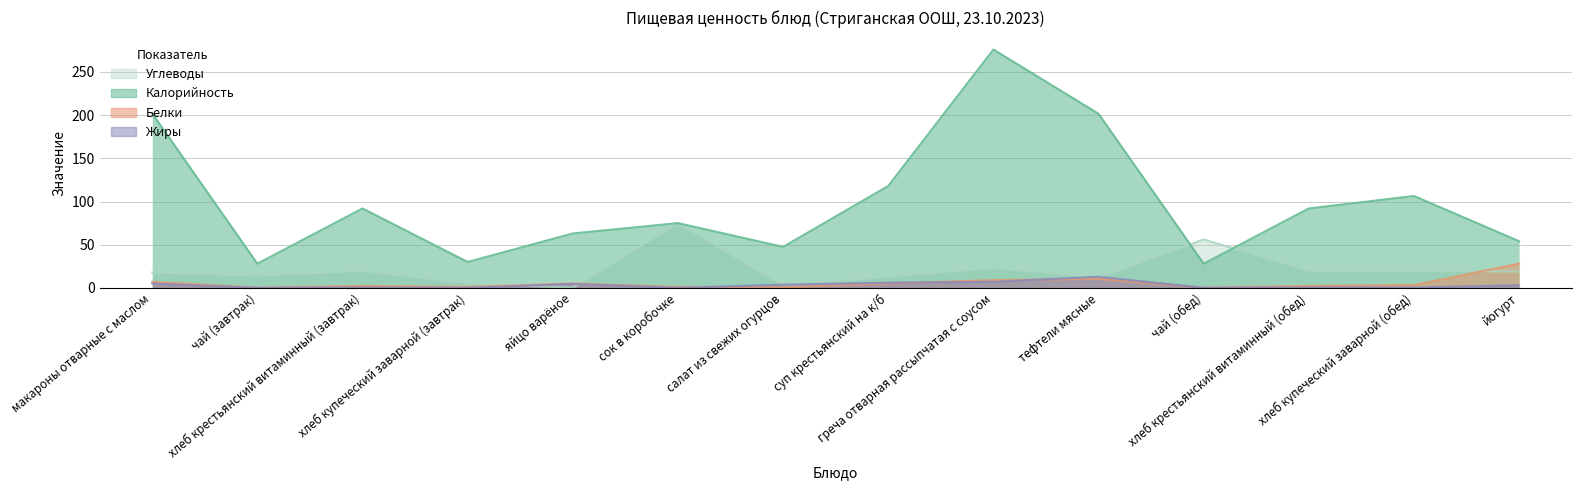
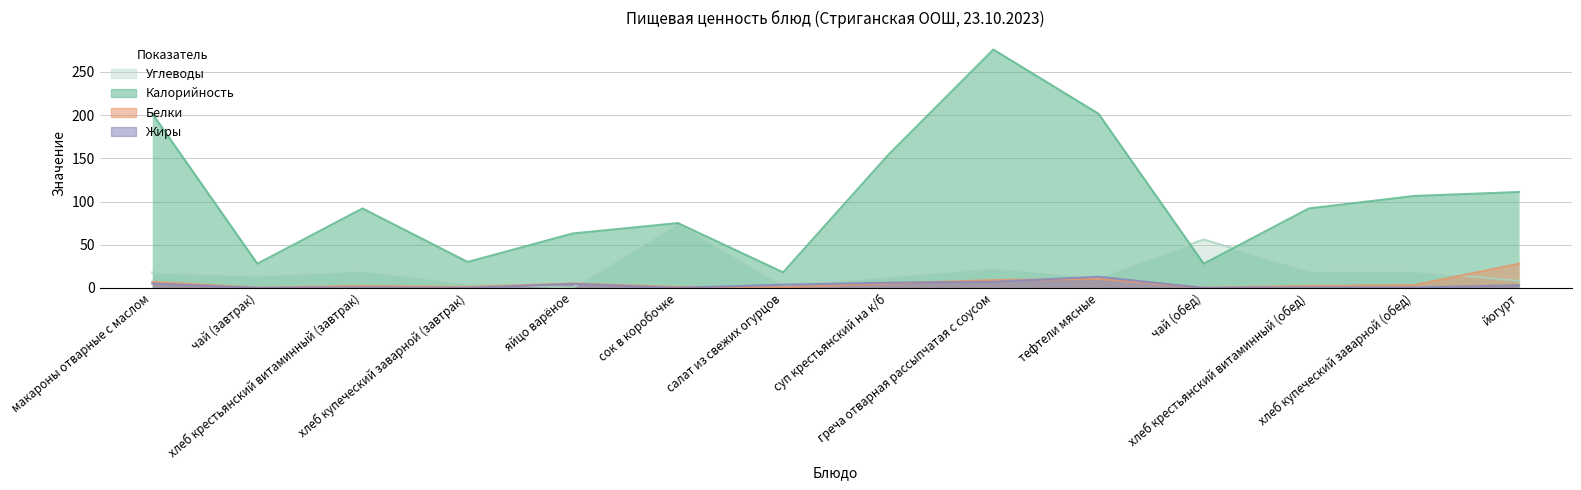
  {
    "Углеводы": {
      "макароны отварные с маслом": 20,
      "чай (завтрак)": 10,
      "хлеб крестьянский витаминный (завтрак)": 20,
      "хлеб купеческий заварной (завтрак)": 10,
      "яйцо варёное": 0,
      "суп крестьянский на к/б": 10,
      "греча отварная рассыпчатая с соусом": 20,
      "чай (обед)": 60,
      "хлеб крестьянский витаминный (обед)": 20,
      "хлеб купеческий заварной (обед)": 20,
-     "йогурт": 20
+     "йогурт": 10
    },
    "Калорийность": {
      "макароны отварные с маслом": 200,
      "чай (завтрак)": 30,
      "хлеб крестьянский витаминный (завтрак)": 90,
      "хлеб купеческий заварной (завтрак)": 30,
      "яйцо варёное": 60,
-     "салат из свежих огурцов": 50,
-     "суп крестьянский на к/б": 120,
+     "салат из свежих огурцов": 20,
+     "суп крестьянский на к/б": 150,
      "греча отварная рассыпчатая с соусом": 280,
      "тефтели мясные": 200,
      "чай (обед)": 30,
      "хлеб крестьянский витаминный (обед)": 90,
      "хлеб купеческий заварной (обед)": 110,
-     "йогурт": 50
+     "йогурт": 110
    },
    "Белки": {
      "йогурт": 30
    },
    "Жиры": {
      "йогурт": 0
    }
  }
